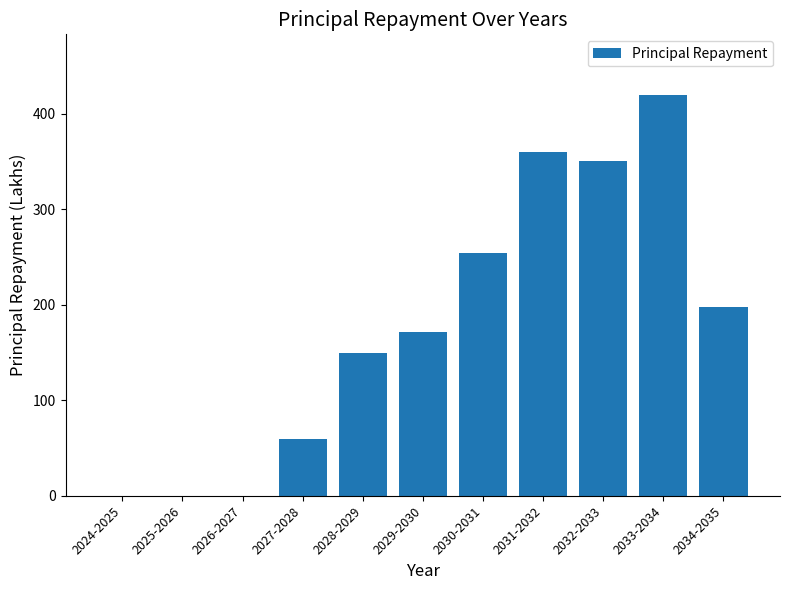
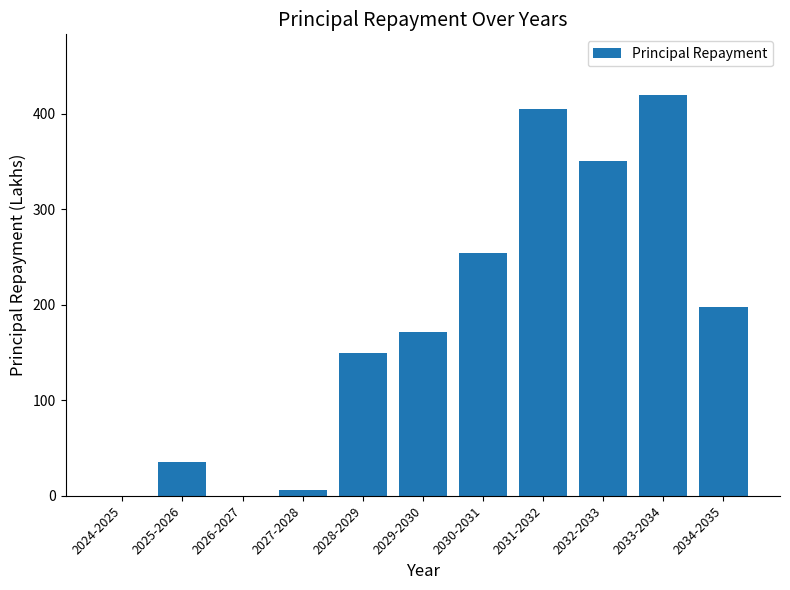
  {
    "2024-2025": 0,
-   "2025-2026": 0,
+   "2025-2026": 40,
    "2026-2027": 0,
-   "2027-2028": 60,
+   "2027-2028": 10,
    "2028-2029": 150,
    "2029-2030": 170,
    "2030-2031": 250,
-   "2031-2032": 360,
+   "2031-2032": 410,
    "2032-2033": 350,
    "2033-2034": 420,
    "2034-2035": 200
  }
